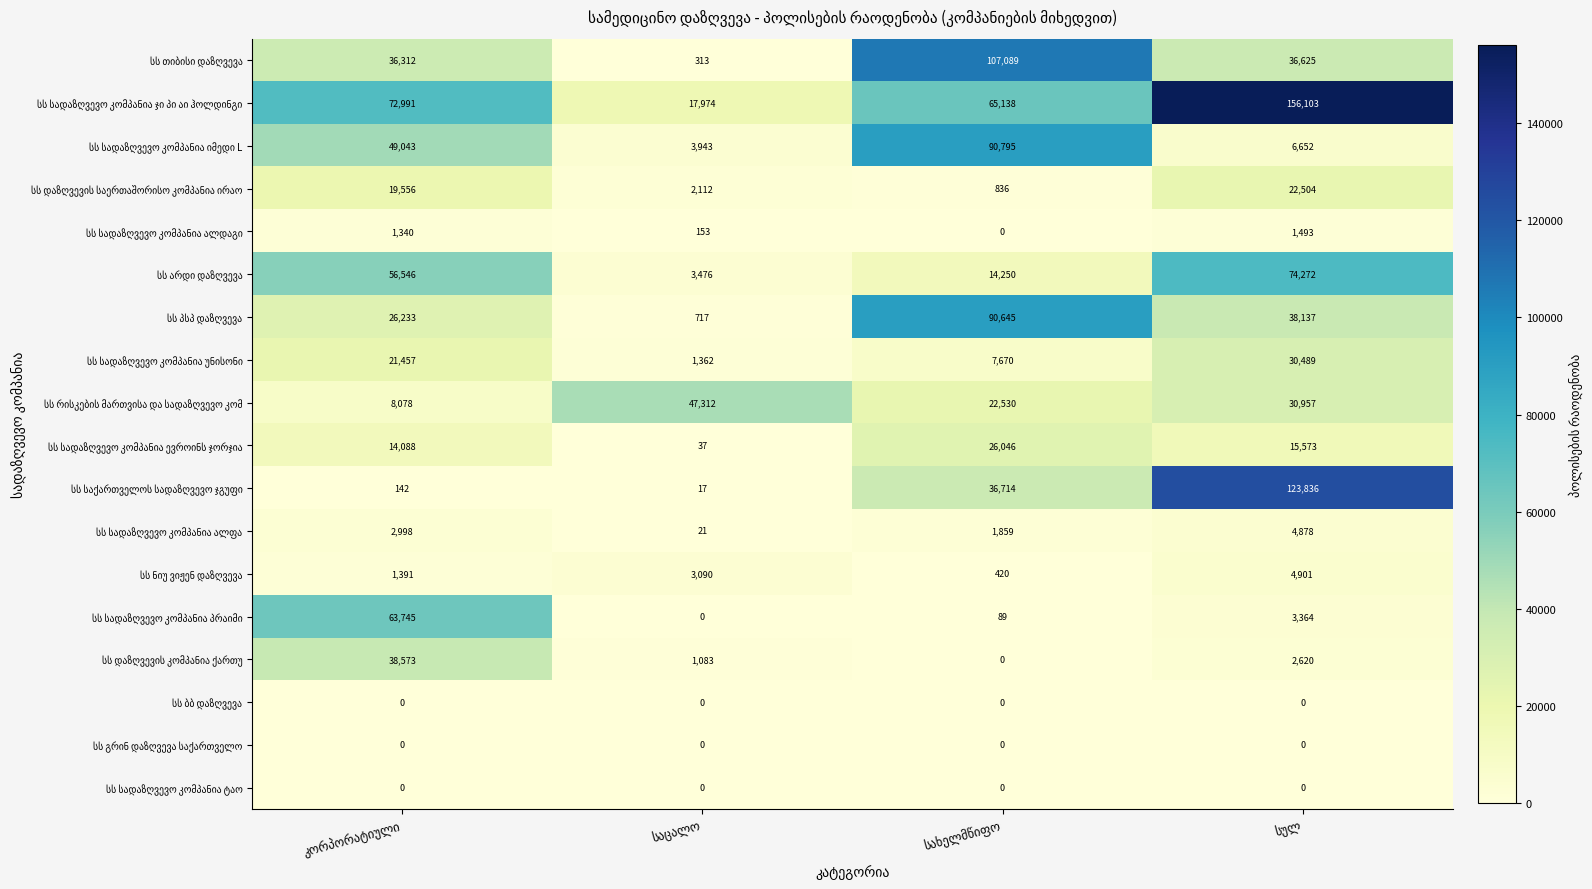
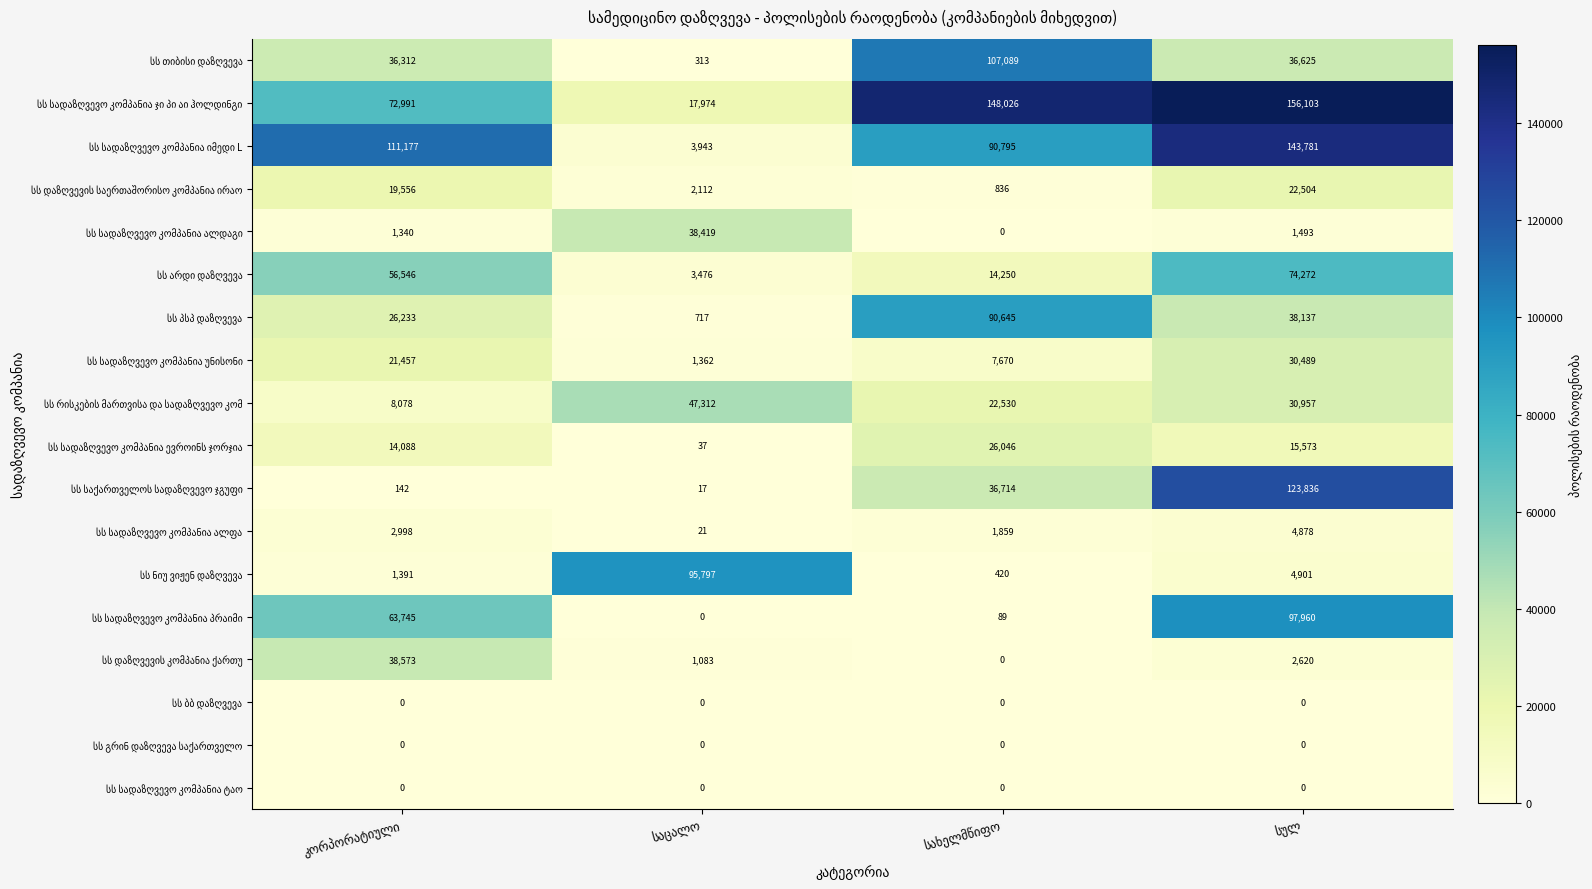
  {
    "სს თიბისი დაზღვევა": {
      "კორპორატიული": "36,312",
      "საცალო": "313",
      "სახელმწიფო": "107,089",
      "სულ": "36,625"
    },
    "სს სადაზღვევო კომპანია ჯი პი აი ჰოლდინგი": {
      "კორპორატიული": "72,991",
      "საცალო": "17,974",
-     "სახელმწიფო": "65,138",
+     "სახელმწიფო": "148,026",
      "სულ": "156,103"
    },
    "სს სადაზღვევო კომპანია იმედი L": {
-     "კორპორატიული": "49,043",
+     "კორპორატიული": "111,177",
      "საცალო": "3,943",
      "სახელმწიფო": "90,795",
-     "სულ": "6,652"
+     "სულ": "143,781"
    },
    "სს დაზღვევის საერთაშორისო კომპანია ირაო": {
      "კორპორატიული": "19,556",
      "საცალო": "2,112",
      "სახელმწიფო": "836",
      "სულ": "22,504"
    },
    "სს სადაზღვევო კომპანია ალდაგი": {
      "კორპორატიული": "1,340",
-     "საცალო": "153",
+     "საცალო": "38,419",
      "სახელმწიფო": "0",
      "სულ": "1,493"
    },
    "სს არდი დაზღვევა": {
      "კორპორატიული": "56,546",
      "საცალო": "3,476",
      "სახელმწიფო": "14,250",
      "სულ": "74,272"
    },
    "სს პსპ დაზღვევა": {
      "კორპორატიული": "26,233",
      "საცალო": "717",
      "სახელმწიფო": "90,645",
      "სულ": "38,137"
    },
    "სს სადაზღვევო კომპანია უნისონი": {
      "კორპორატიული": "21,457",
      "საცალო": "1,362",
      "სახელმწიფო": "7,670",
      "სულ": "30,489"
    },
    "სს რისკების მართვისა და სადაზღვევო კომ": {
      "კორპორატიული": "8,078",
      "საცალო": "47,312",
      "სახელმწიფო": "22,530",
      "სულ": "30,957"
    },
    "სს სადაზღვევო კომპანია ევროინს ჯორჯია": {
      "კორპორატიული": "14,088",
      "საცალო": "37",
      "სახელმწიფო": "26,046",
      "სულ": "15,573"
    },
    "სს საქართველოს სადაზღვევო ჯგუფი": {
      "კორპორატიული": "142",
      "საცალო": "17",
      "სახელმწიფო": "36,714",
      "სულ": "123,836"
    },
    "სს სადაზღვევო კომპანია ალფა": {
      "კორპორატიული": "2,998",
      "საცალო": "21",
      "სახელმწიფო": "1,859",
      "სულ": "4,878"
    },
    "სს ნიუ ვიჟენ დაზღვევა": {
      "კორპორატიული": "1,391",
-     "საცალო": "3,090",
+     "საცალო": "95,797",
      "სახელმწიფო": "420",
      "სულ": "4,901"
    },
    "სს სადაზღვევო კომპანია პრაიმი": {
      "კორპორატიული": "63,745",
      "საცალო": "0",
      "სახელმწიფო": "89",
-     "სულ": "3,364"
+     "სულ": "97,960"
    },
    "სს დაზღვევის კომპანია ქართუ": {
      "კორპორატიული": "38,573",
      "საცალო": "1,083",
      "სახელმწიფო": "0",
      "სულ": "2,620"
    },
    "სს ბბ დაზღვევა": {
      "კორპორატიული": "0",
      "საცალო": "0",
      "სახელმწიფო": "0",
      "სულ": "0"
    },
    "სს გრინ დაზღვევა საქართველო": {
      "კორპორატიული": "0",
      "საცალო": "0",
      "სახელმწიფო": "0",
      "სულ": "0"
    },
    "სს სადაზღვევო კომპანია ტაო": {
      "კორპორატიული": "0",
      "საცალო": "0",
      "სახელმწიფო": "0",
      "სულ": "0"
    }
  }
